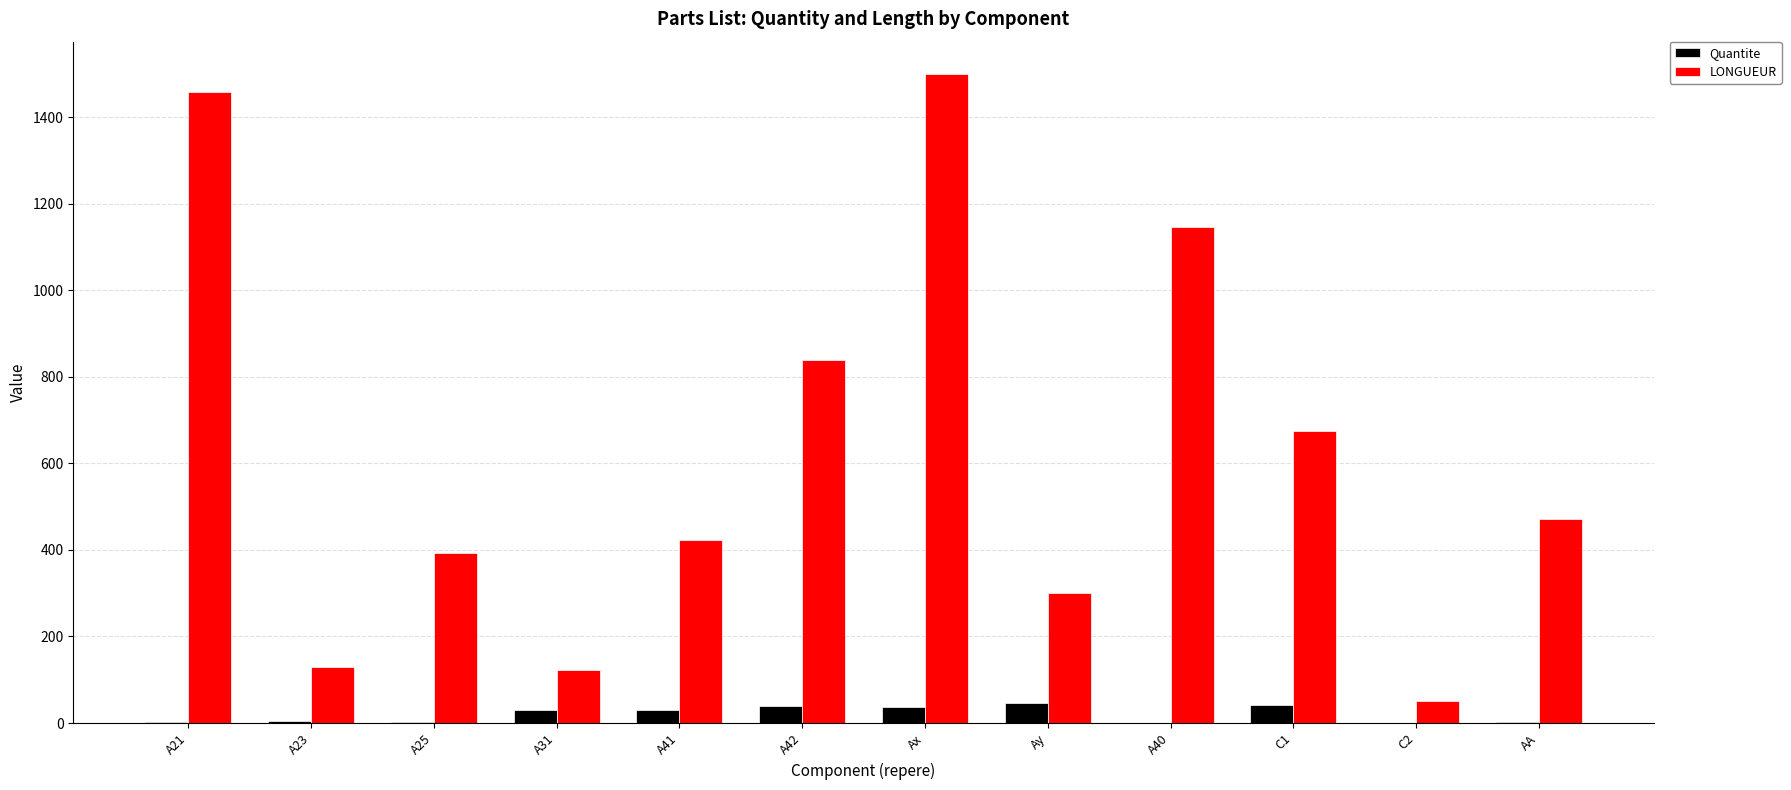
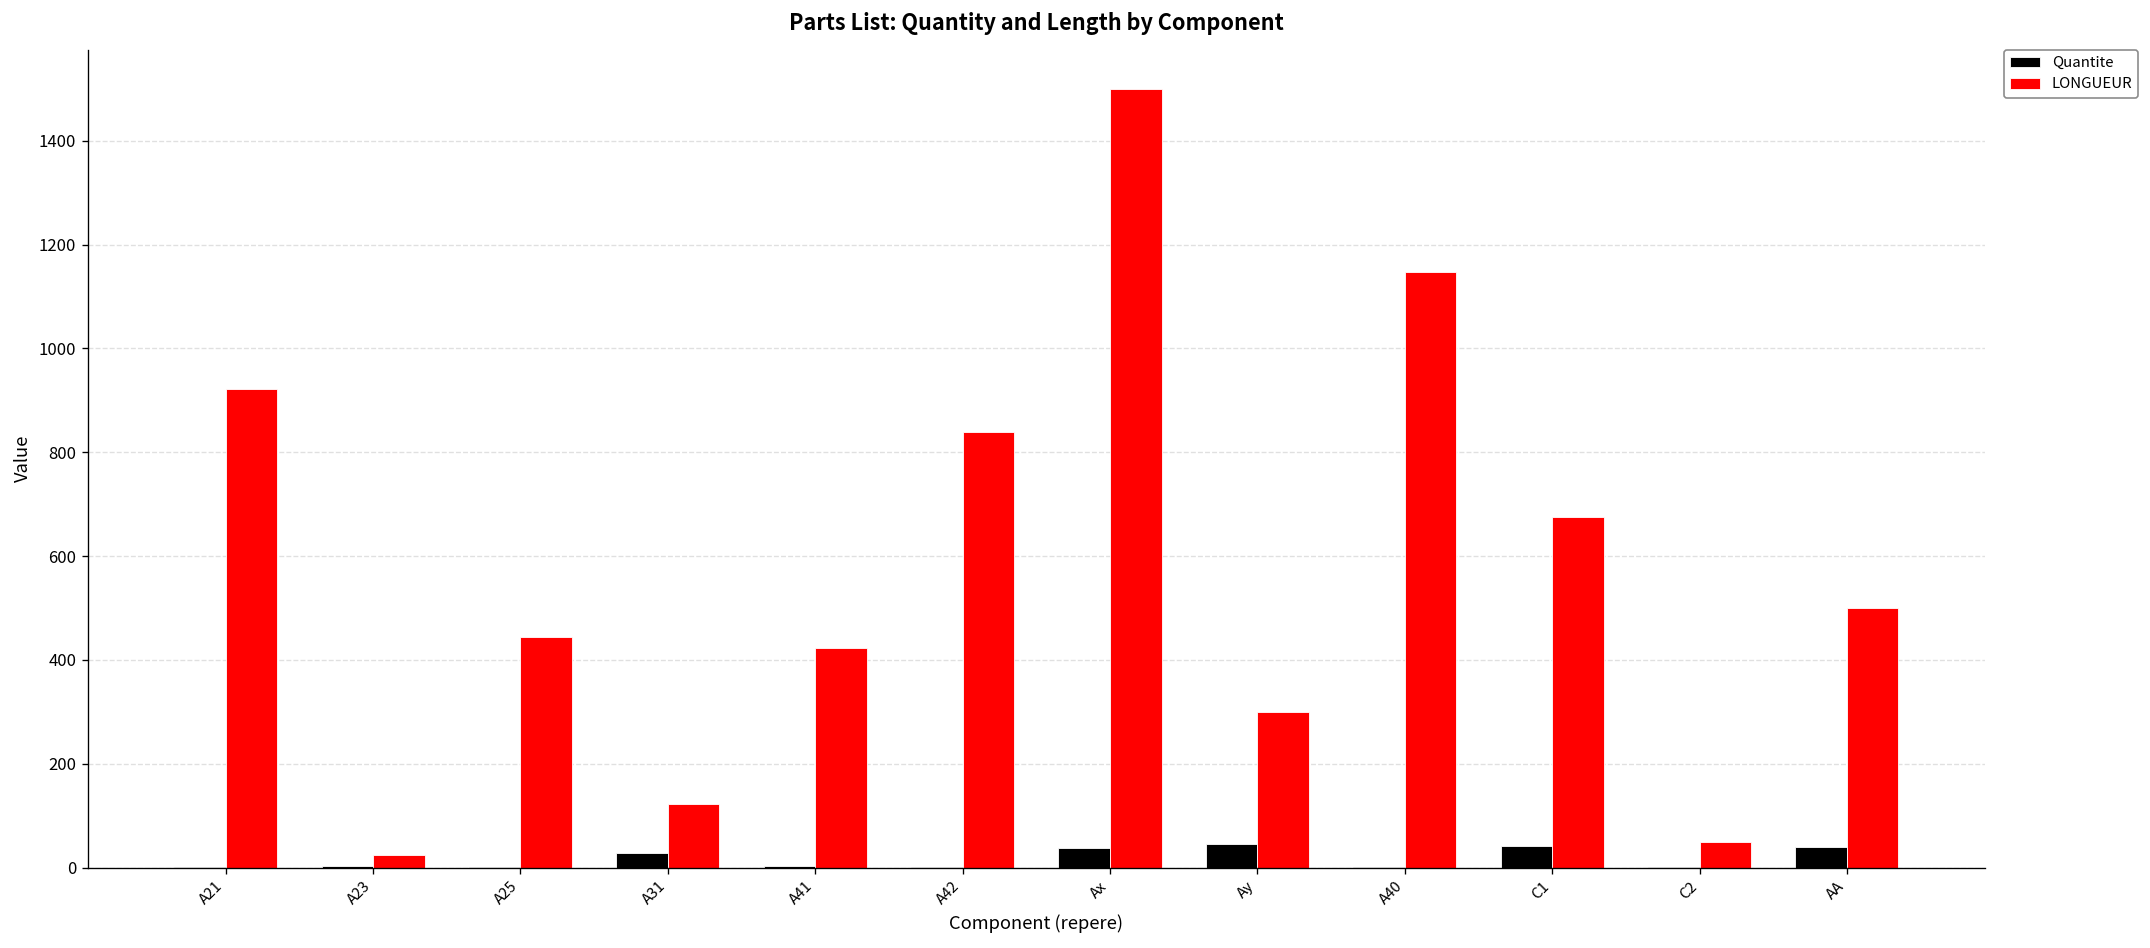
  {
    "Quantite": {
      "A31": 30,
-     "A41": 30,
-     "A42": 40,
+     "A41": 0,
+     "A42": 0,
      "Ax": 40,
      "Ay": 50,
      "C1": 40,
-     "AA": 0
+     "AA": 40
    },
    "LONGUEUR": {
-     "A21": 1460,
-     "A23": 130,
-     "A25": 390,
+     "A21": 920,
+     "A23": 30,
+     "A25": 450,
      "A31": 120,
      "A41": 420,
      "A42": 840,
      "Ax": 1500,
      "Ay": 300,
      "A40": 1150,
      "C1": 680,
      "C2": 50,
-     "AA": 470
+     "AA": 500
    }
  }
